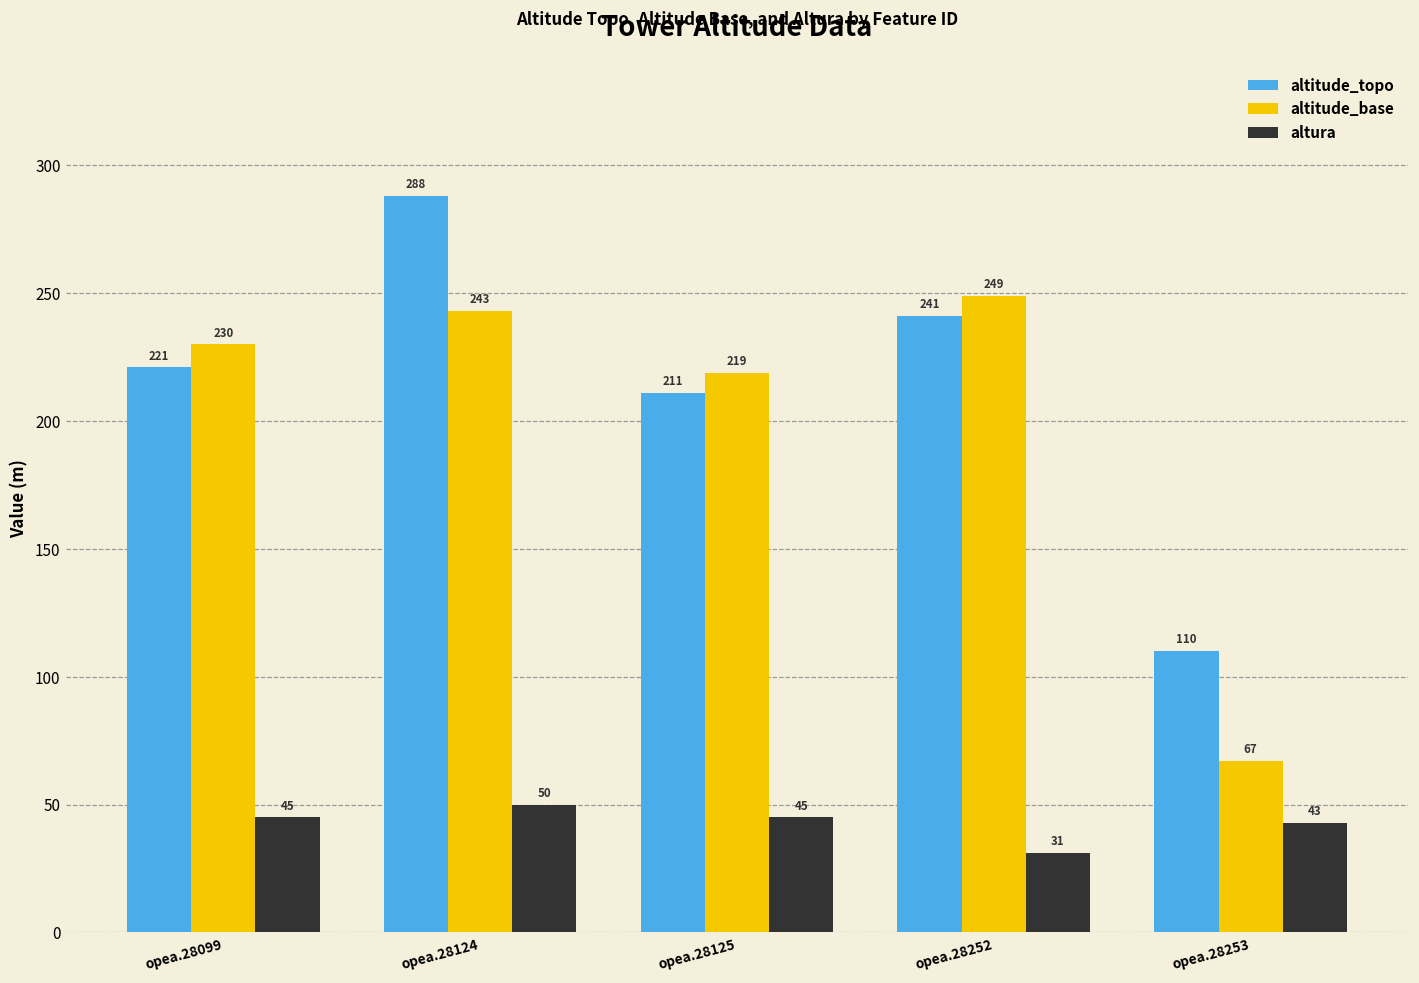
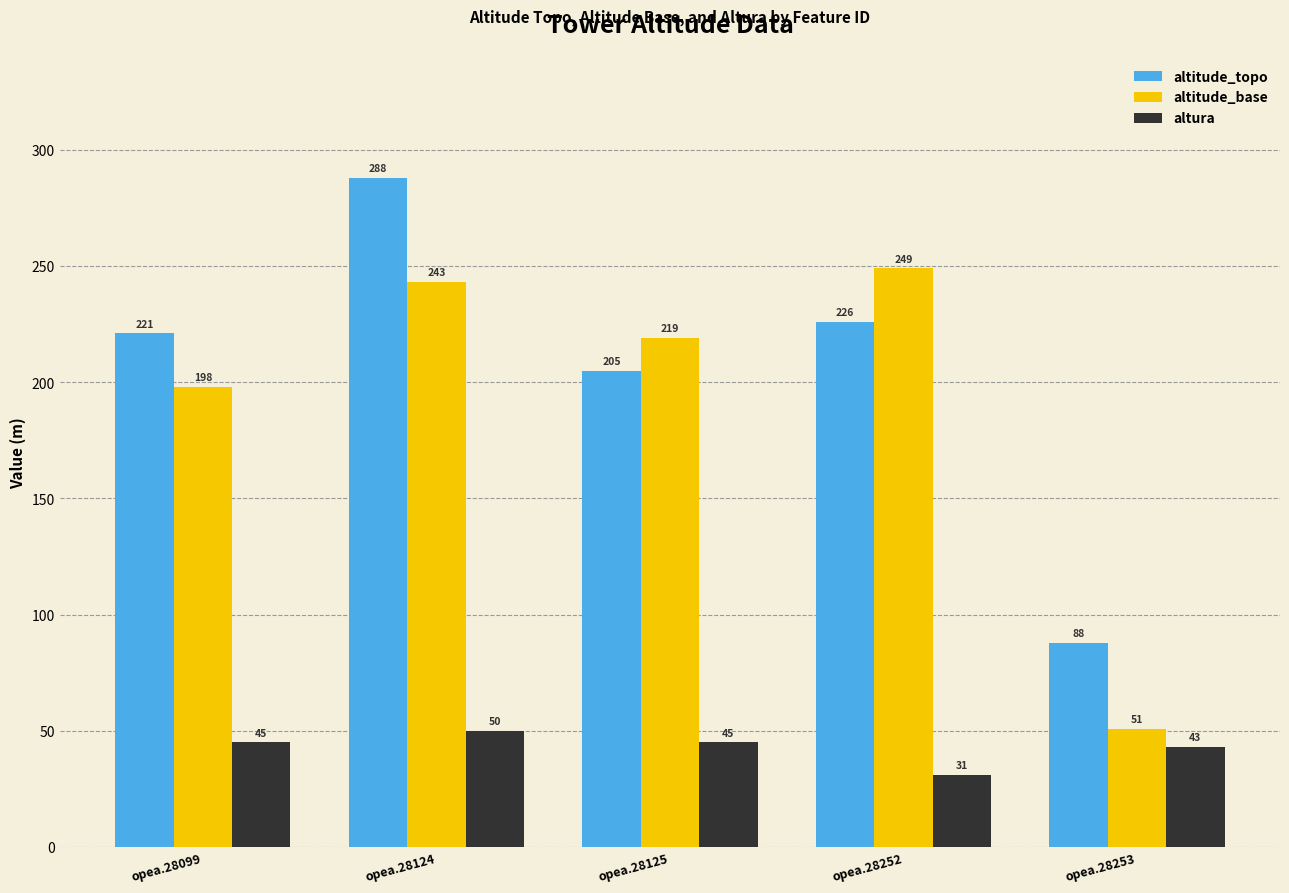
  {
    "altitude_topo": {
      "opea.28099": 221,
      "opea.28124": 288,
-     "opea.28125": 211,
-     "opea.28252": 241,
-     "opea.28253": 110
+     "opea.28125": 205,
+     "opea.28252": 226,
+     "opea.28253": 88
    },
    "altitude_base": {
-     "opea.28099": 230,
+     "opea.28099": 198,
      "opea.28124": 243,
      "opea.28125": 219,
      "opea.28252": 249,
-     "opea.28253": 67
+     "opea.28253": 51
    },
    "altura": {
      "opea.28099": 45,
      "opea.28124": 50,
      "opea.28125": 45,
      "opea.28252": 31,
      "opea.28253": 43
    }
  }
